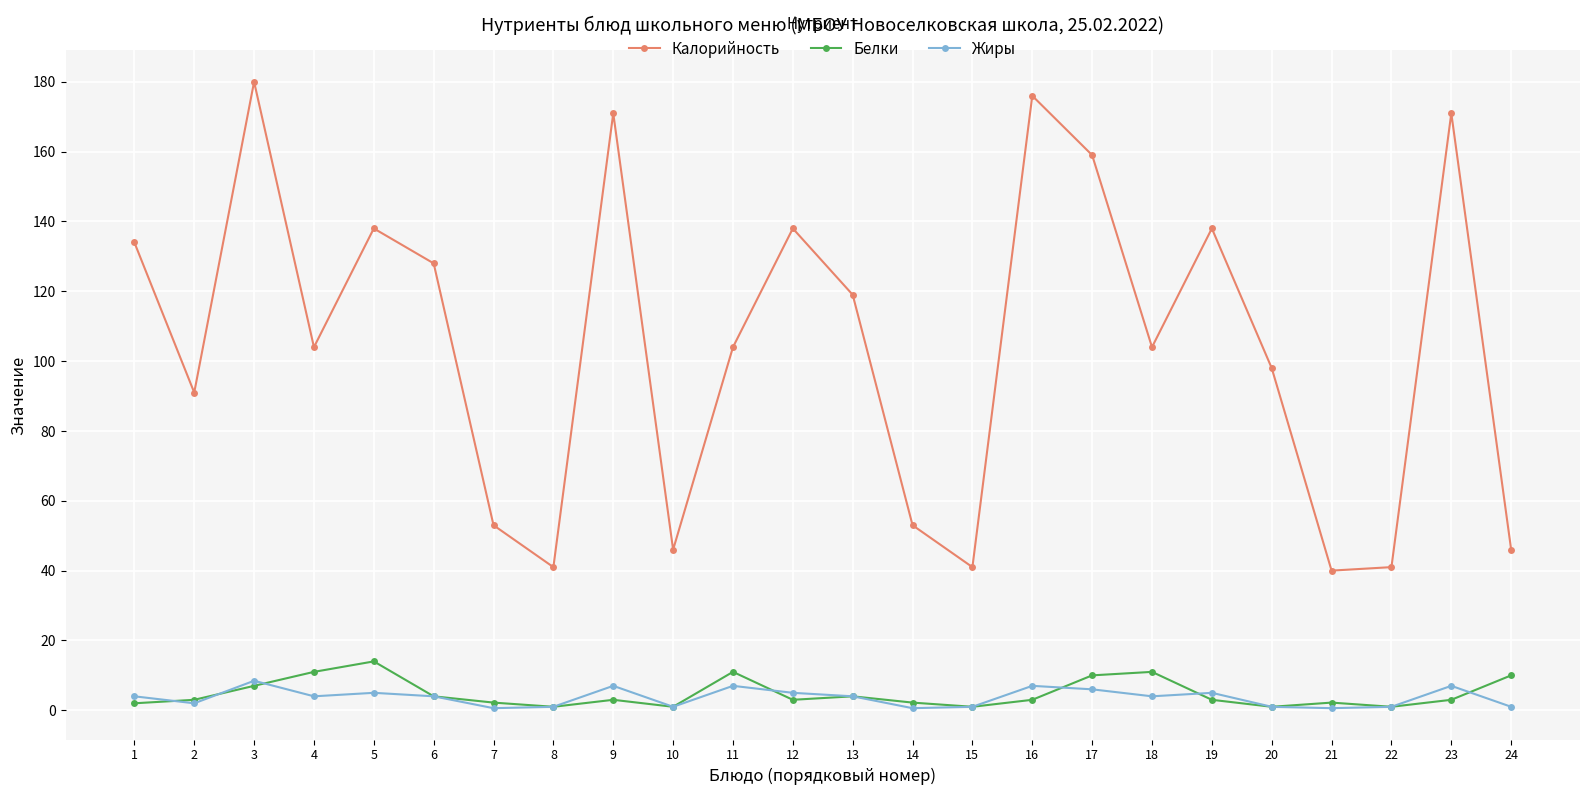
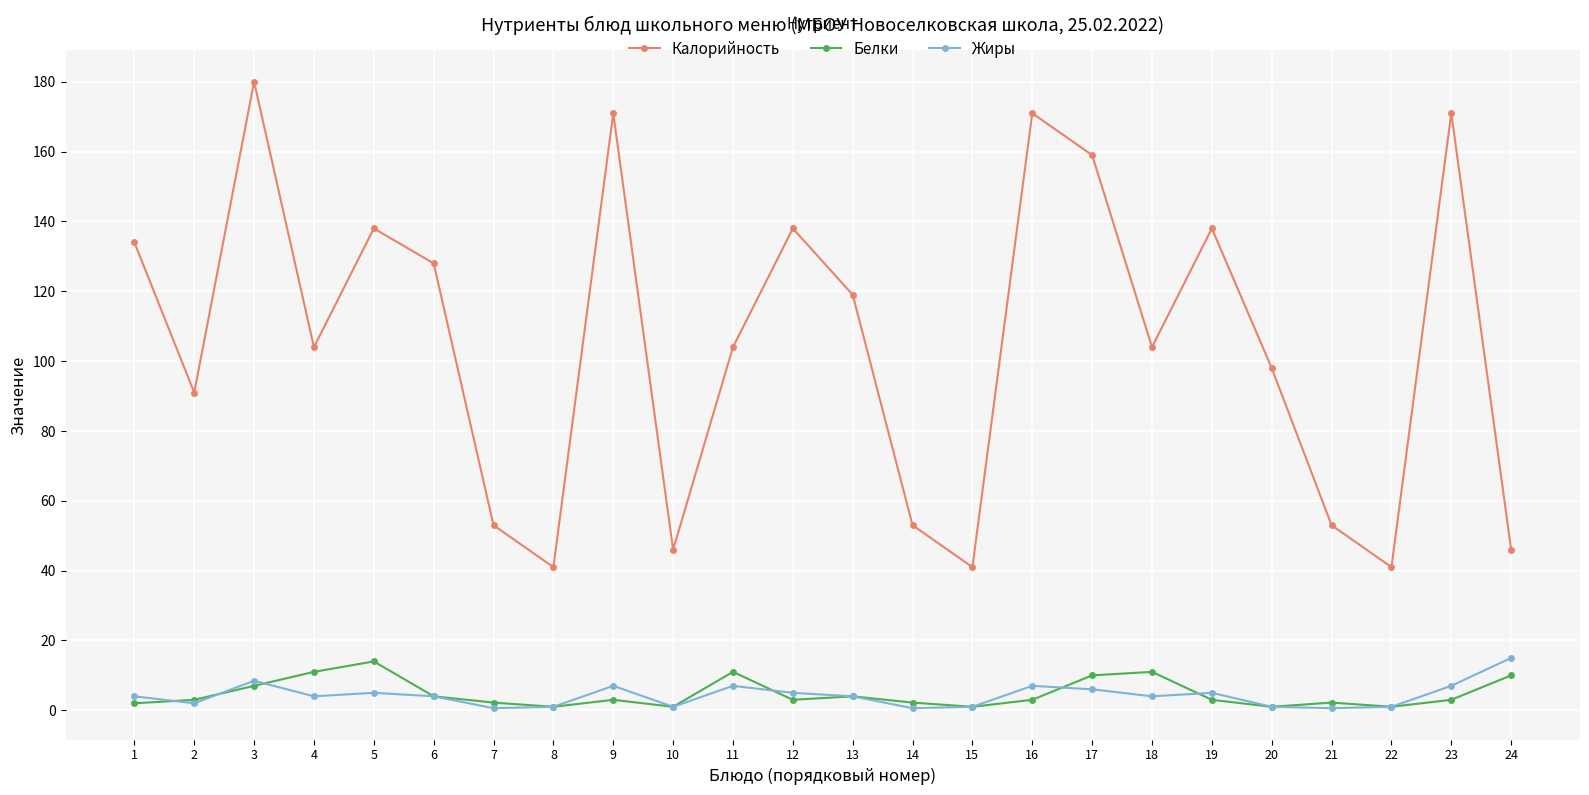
  {
    "Калорийность": {
      "1": 134,
      "2": 91,
      "3": 180,
      "4": 104,
      "5": 138,
      "6": 128,
      "7": 53,
      "8": 41,
      "9": 171,
      "10": 46,
      "11": 104,
      "12": 138,
      "13": 119,
      "14": 53,
      "15": 41,
-     "16": 176,
+     "16": 171,
      "17": 159,
      "18": 104,
      "19": 138,
      "20": 98,
-     "21": 40,
+     "21": 53,
      "22": 41,
      "23": 171,
      "24": 46
    },
    "Белки": {
      "1": 2,
      "2": 3,
      "3": 7,
      "4": 11,
      "5": 14,
      "7": 2,
      "9": 3,
      "11": 11,
      "12": 3,
      "14": 2,
      "16": 3,
      "17": 10,
      "18": 11,
      "19": 3,
      "21": 2,
      "23": 3,
      "24": 10
    },
    "Жиры": {
      "1": 4,
      "2": 2,
      "3": 8,
      "4": 4,
      "5": 5,
      "7": 1,
      "9": 7,
      "11": 7,
      "12": 5,
      "14": 1,
      "16": 7,
      "17": 6,
      "18": 4,
      "19": 5,
      "21": 1,
      "23": 7,
-     "24": 1
+     "24": 15
    }
  }
